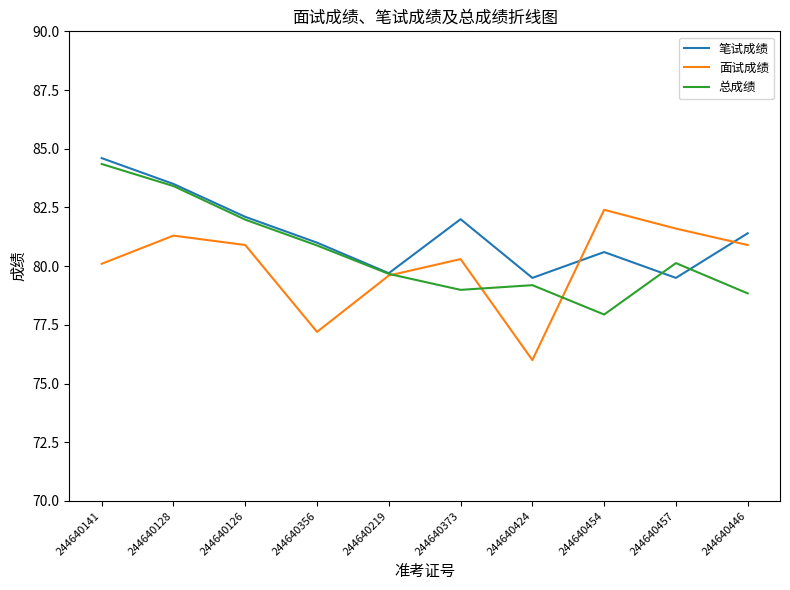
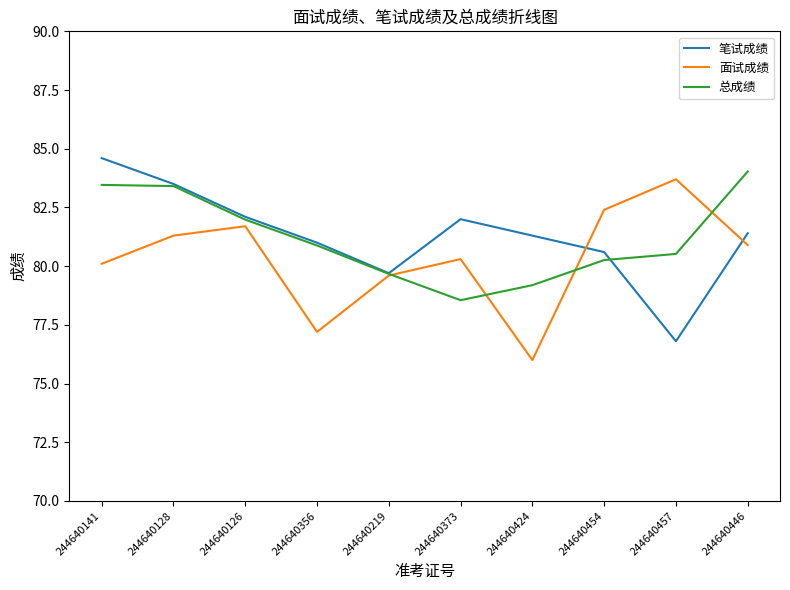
  {
    "笔试成绩": {
      "244640141": 84.6,
      "244640126": 82.1,
      "244640356": 81.0,
      "244640373": 82.0,
-     "244640424": 79.5,
+     "244640424": 81.3,
      "244640454": 80.6,
-     "244640457": 79.5,
+     "244640457": 76.8,
      "244640446": 81.4
    },
    "面试成绩": {
      "244640141": 80.1,
      "244640128": 81.3,
-     "244640126": 80.9,
+     "244640126": 81.7,
      "244640356": 77.2,
      "244640373": 80.3,
      "244640424": 76.0,
      "244640454": 82.4,
-     "244640457": 81.6,
+     "244640457": 83.7,
      "244640446": 80.9
    },
    "总成绩": {
-     "244640141": 84.4,
+     "244640141": 83.5,
      "244640126": 82.0,
      "244640356": 80.9,
-     "244640373": 79.0,
+     "244640373": 78.6,
      "244640424": 79.2,
-     "244640454": 77.9,
-     "244640457": 80.1,
-     "244640446": 78.8
+     "244640454": 80.3,
+     "244640457": 80.5,
+     "244640446": 84.0
    }
  }
